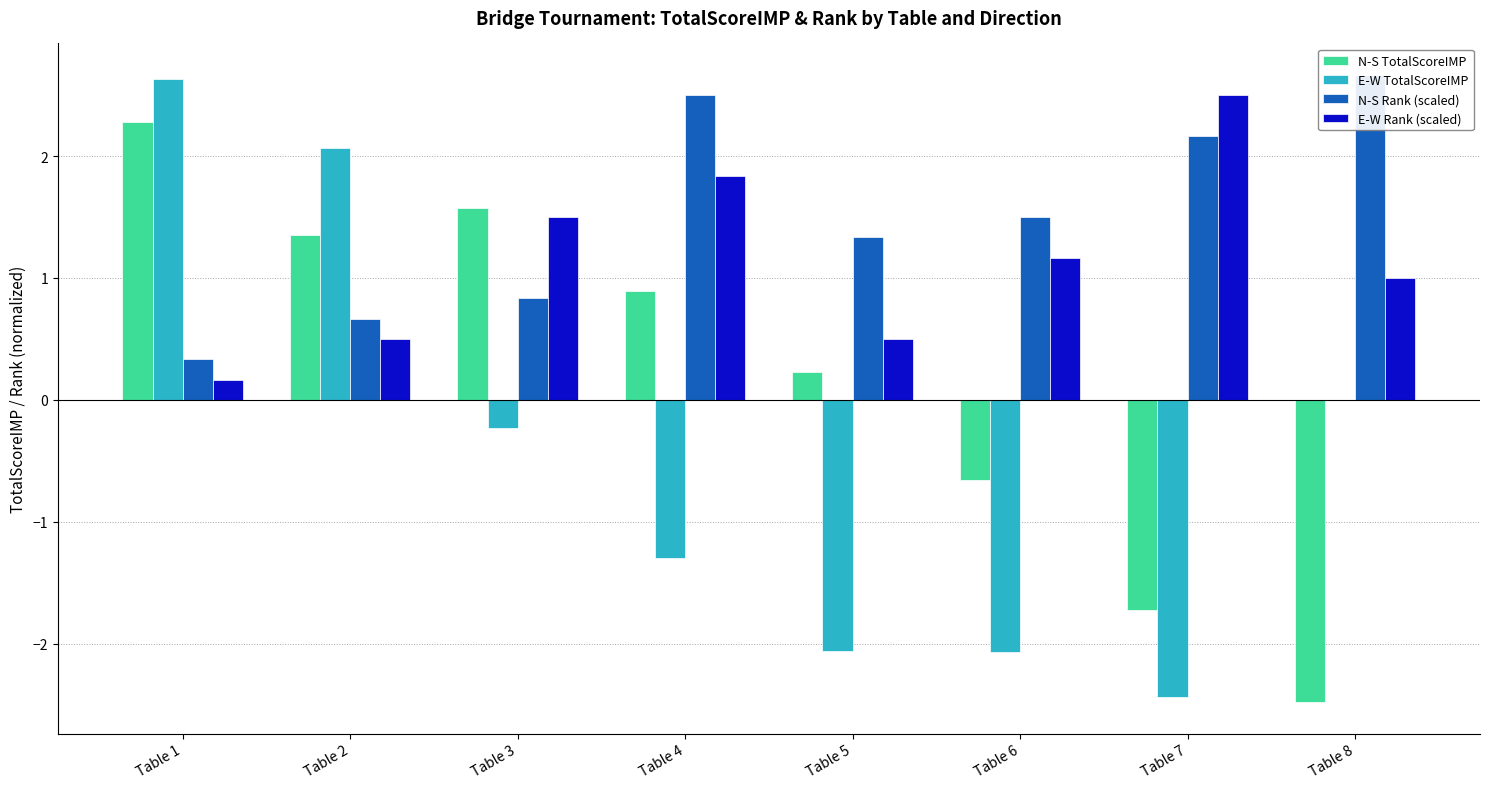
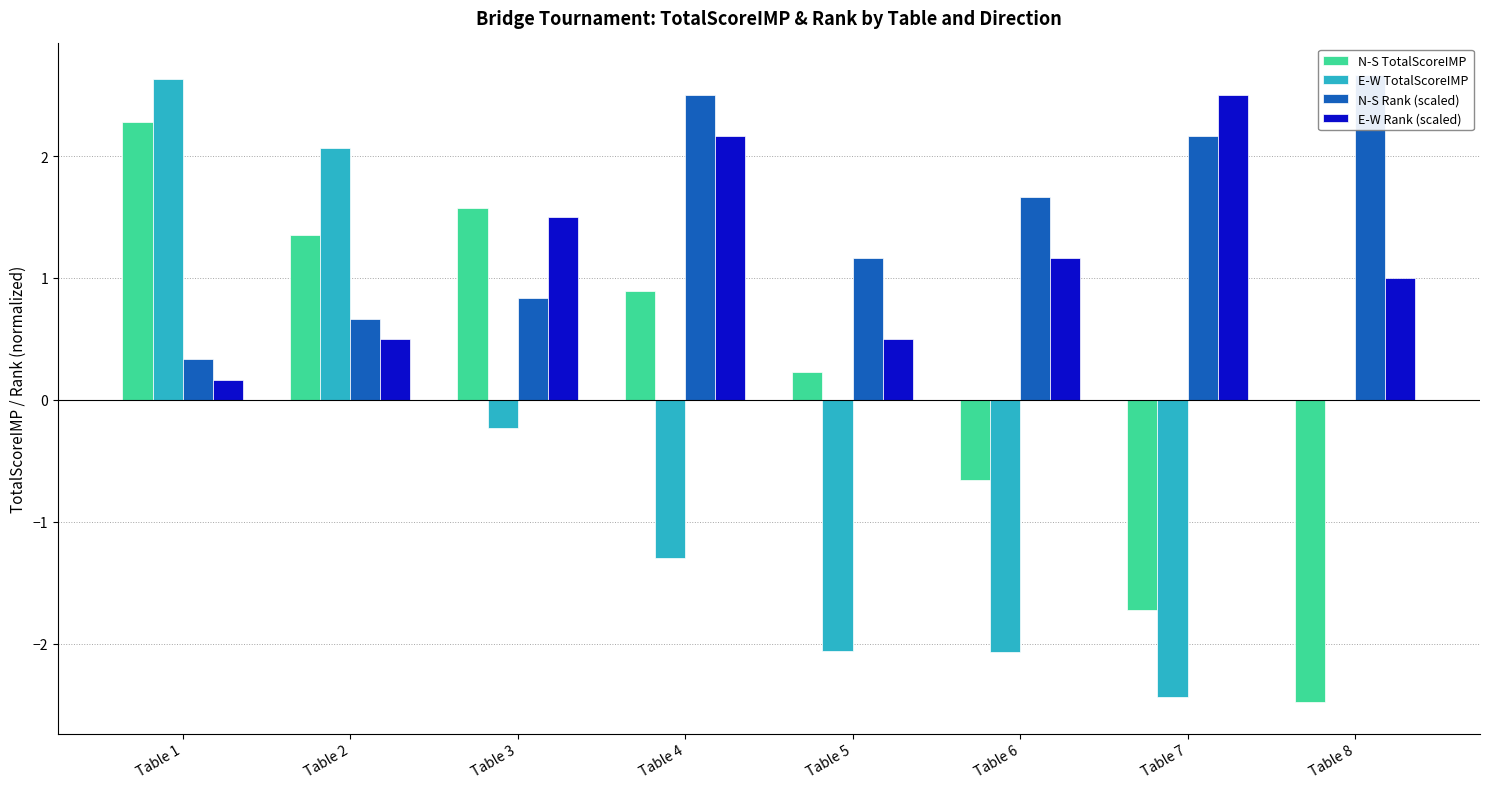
  {
    "N-S TotalScoreIMP": {
      "Table 1": 2.28,
      "Table 2": 1.35,
      "Table 3": 1.57,
      "Table 4": 0.89,
      "Table 5": 0.23,
      "Table 6": -0.66,
      "Table 7": -1.72,
      "Table 8": -2.48
    },
    "E-W TotalScoreIMP": {
      "Table 1": 2.63,
      "Table 2": 2.07,
      "Table 3": -0.23,
      "Table 4": -1.30,
      "Table 5": -2.06,
      "Table 6": -2.07,
      "Table 7": -2.44,
      "Table 8": 0.00
    },
    "N-S Rank (scaled)": {
      "Table 1": 0.33,
      "Table 2": 0.67,
      "Table 3": 0.83,
      "Table 4": 2.50,
-     "Table 5": 1.33,
-     "Table 6": 1.50,
+     "Table 5": 1.17,
+     "Table 6": 1.67,
      "Table 7": 2.17
    },
    "E-W Rank (scaled)": {
      "Table 1": 0.17,
      "Table 2": 0.50,
      "Table 3": 1.50,
-     "Table 4": 1.83,
+     "Table 4": 2.17,
      "Table 5": 0.50,
      "Table 6": 1.17,
      "Table 7": 2.50,
      "Table 8": 1.00
    }
  }
